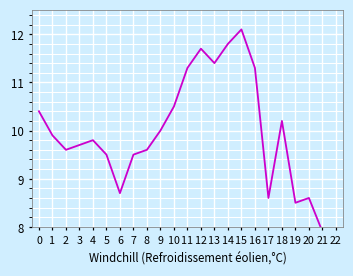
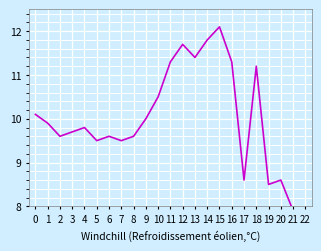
  {
-   "0": 10.4,
+   "0": 10.1,
    "1": 9.9,
    "2": 9.6,
    "3": 9.7,
    "4": 9.8,
    "5": 9.5,
-   "6": 8.7,
+   "6": 9.6,
    "7": 9.5,
    "8": 9.6,
    "9": 10.0,
    "10": 10.5,
    "11": 11.3,
    "12": 11.7,
    "13": 11.4,
    "14": 11.8,
    "15": 12.1,
    "16": 11.3,
    "17": 8.6,
-   "18": 10.2,
+   "18": 11.2,
    "19": 8.5,
    "20": 8.6
  }
